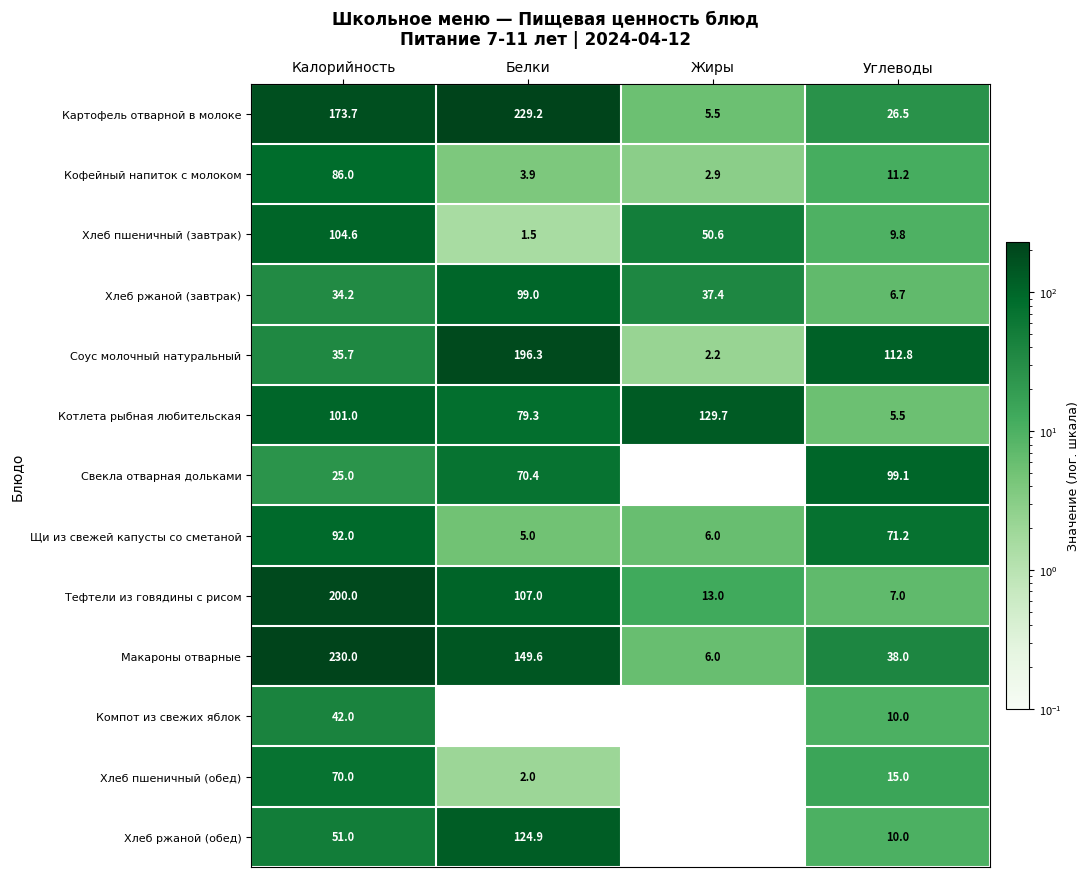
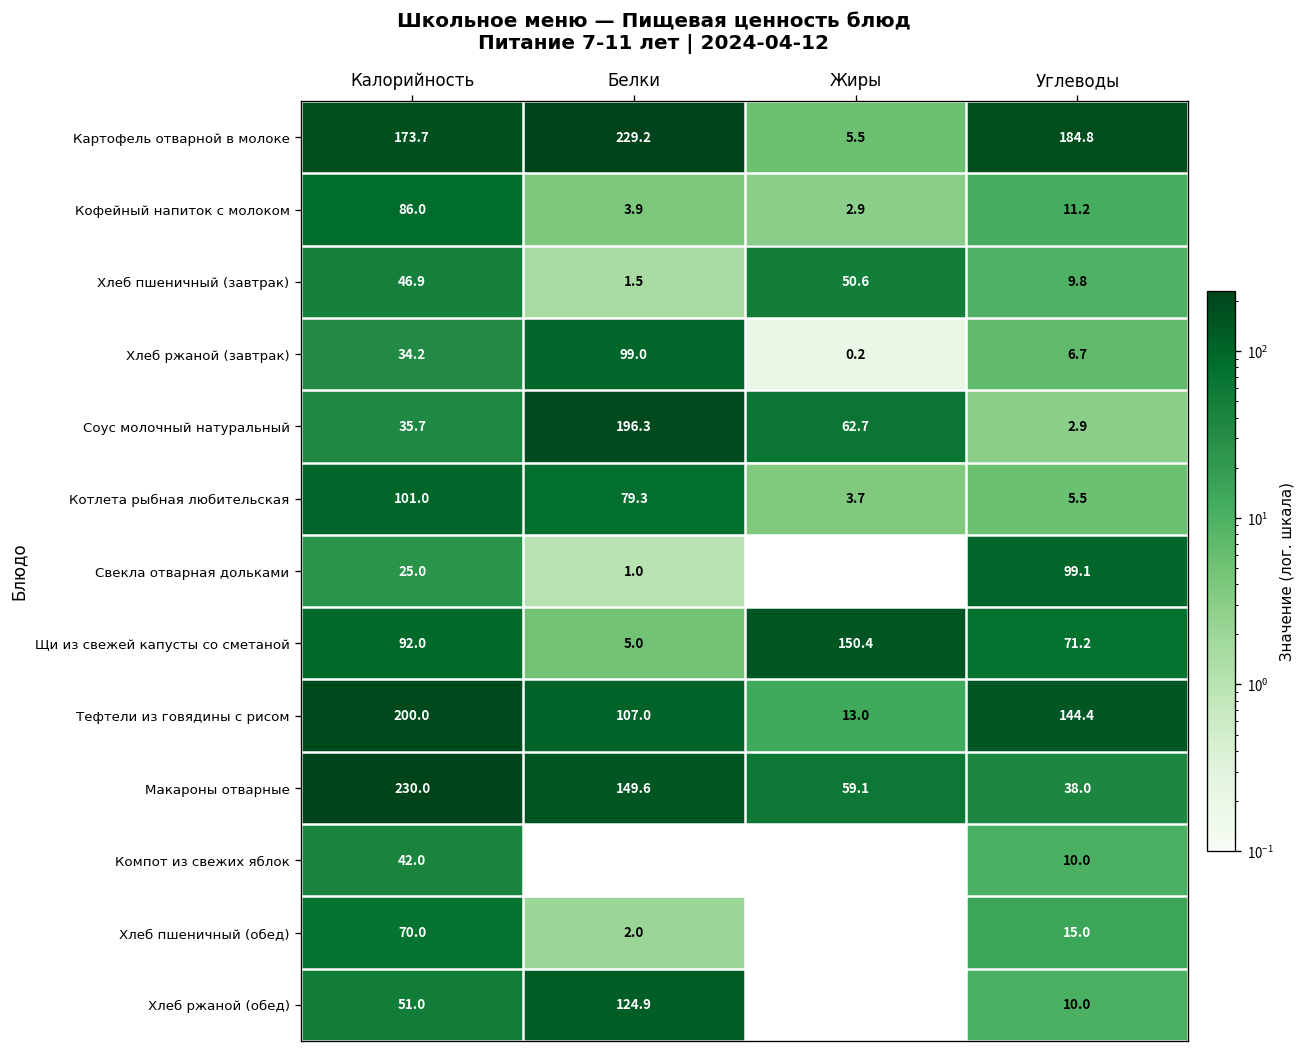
  {
    "Картофель отварной в молоке": {
      "Калорийность": 173.7,
      "Белки": 229.2,
      "Жиры": 5.5,
-     "Углеводы": 26.5
+     "Углеводы": 184.8
    },
    "Кофейный напиток с молоком": {
      "Калорийность": 86.0,
      "Белки": 3.9,
      "Жиры": 2.9,
      "Углеводы": 11.2
    },
    "Хлеб пшеничный (завтрак)": {
-     "Калорийность": 104.6,
+     "Калорийность": 46.9,
      "Белки": 1.5,
      "Жиры": 50.6,
      "Углеводы": 9.8
    },
    "Хлеб ржаной (завтрак)": {
      "Калорийность": 34.2,
      "Белки": 99.0,
-     "Жиры": 37.4,
+     "Жиры": 0.2,
      "Углеводы": 6.7
    },
    "Соус молочный натуральный": {
      "Калорийность": 35.7,
      "Белки": 196.3,
-     "Жиры": 2.2,
-     "Углеводы": 112.8
+     "Жиры": 62.7,
+     "Углеводы": 2.9
    },
    "Котлета рыбная любительская": {
      "Калорийность": 101.0,
      "Белки": 79.3,
-     "Жиры": 129.7,
+     "Жиры": 3.7,
      "Углеводы": 5.5
    },
    "Свекла отварная дольками": {
      "Калорийность": 25.0,
-     "Белки": 70.4,
+     "Белки": 1.0,
      "Углеводы": 99.1
    },
    "Щи из свежей капусты со сметаной": {
      "Калорийность": 92.0,
      "Белки": 5.0,
-     "Жиры": 6.0,
+     "Жиры": 150.4,
      "Углеводы": 71.2
    },
    "Тефтели из говядины с рисом": {
      "Калорийность": 200.0,
      "Белки": 107.0,
      "Жиры": 13.0,
-     "Углеводы": 7.0
+     "Углеводы": 144.4
    },
    "Макароны отварные": {
      "Калорийность": 230.0,
      "Белки": 149.6,
-     "Жиры": 6.0,
+     "Жиры": 59.1,
      "Углеводы": 38.0
    },
    "Компот из свежих яблок": {
      "Калорийность": 42.0,
      "Углеводы": 10.0
    },
    "Хлеб пшеничный (обед)": {
      "Калорийность": 70.0,
      "Белки": 2.0,
      "Углеводы": 15.0
    },
    "Хлеб ржаной (обед)": {
      "Калорийность": 51.0,
      "Белки": 124.9,
      "Углеводы": 10.0
    }
  }
